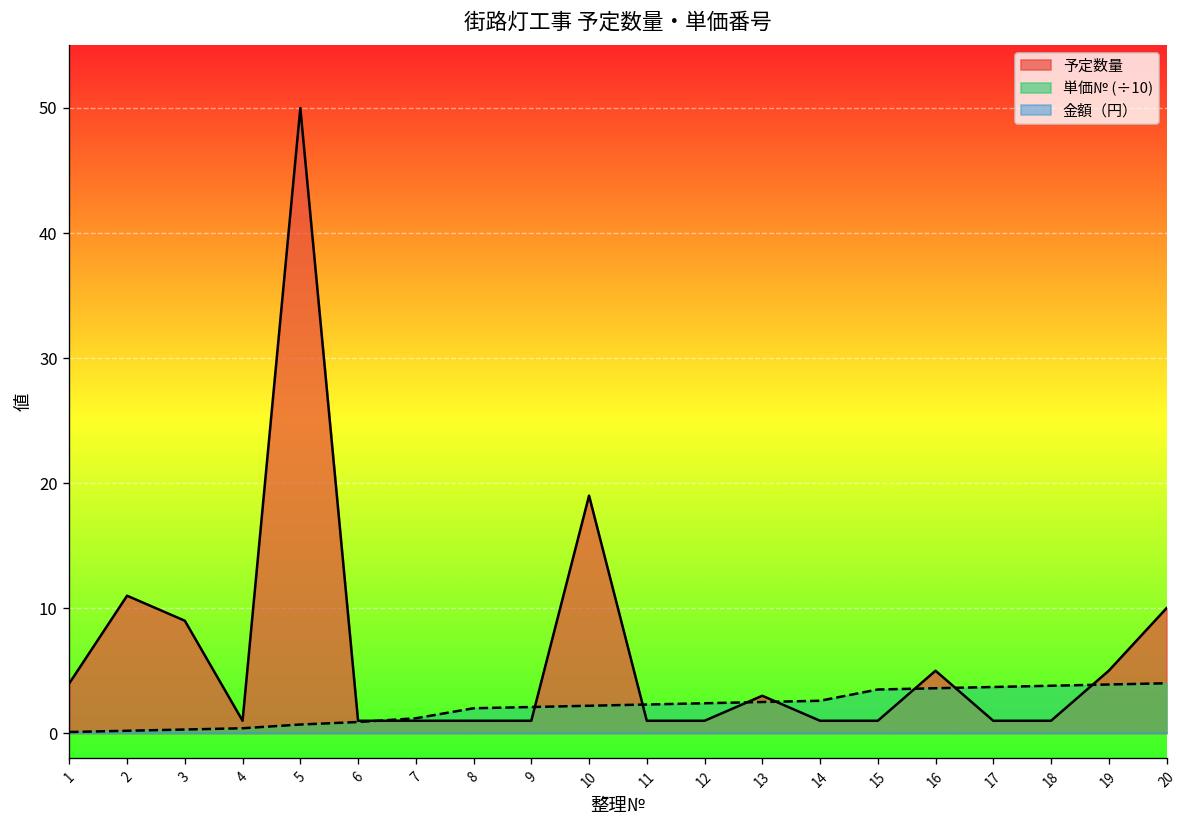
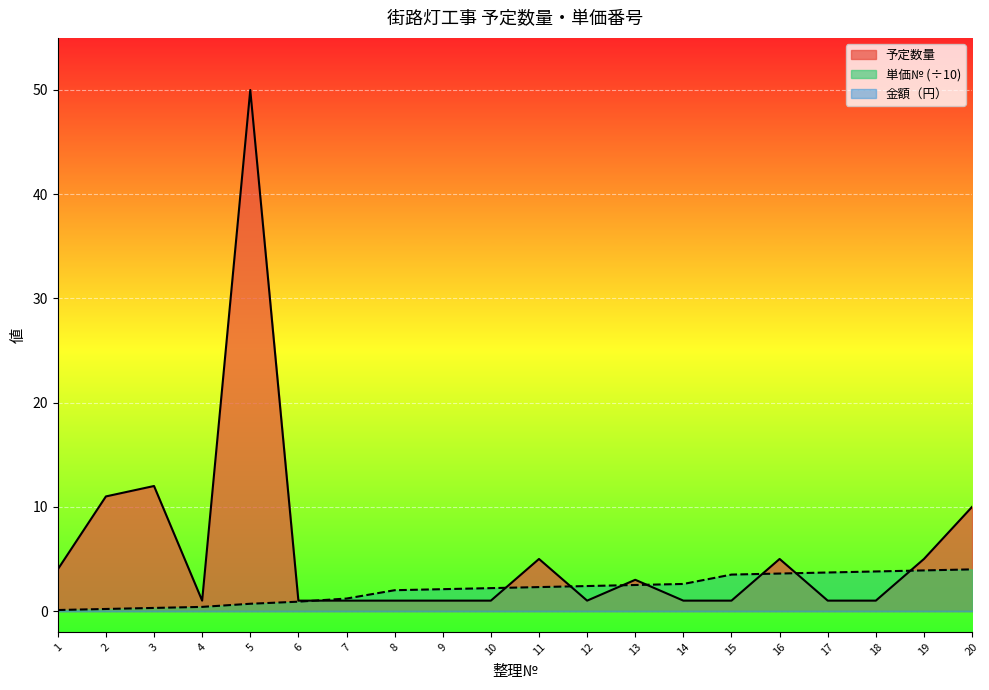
  {
    "予定数量": {
      "1": 4,
      "2": 11,
-     "3": 9,
+     "3": 12,
      "4": 1,
      "5": 50,
      "8": 1,
      "9": 1,
-     "10": 19,
-     "11": 1,
+     "10": 1,
+     "11": 5,
      "12": 1,
      "13": 3,
      "14": 1,
      "15": 1,
      "16": 5,
      "17": 1,
      "18": 1,
      "19": 5,
      "20": 10
    },
    "単価№ (÷10)": {
      "3": 0.3,
      "4": 0.4,
      "5": 0.7,
      "8": 2,
      "9": 2,
      "10": 2,
      "11": 2.3,
      "12": 2.4,
      "13": 2.5,
      "14": 2.6,
      "15": 3.5,
      "16": 3.6,
      "17": 3.7,
      "18": 4,
      "19": 4,
      "20": 4
    },
    "金額（円）": {
      "3": 0,
      "4": 0,
      "5": 0,
      "6": 0,
      "7": 0,
      "8": 0,
      "9": 0,
      "10": 0,
      "11": 0,
      "12": 0,
      "13": 0,
      "14": 0,
      "15": 0,
      "16": 0,
      "17": 0,
      "18": 0,
      "19": 0,
      "20": 0
    }
  }
